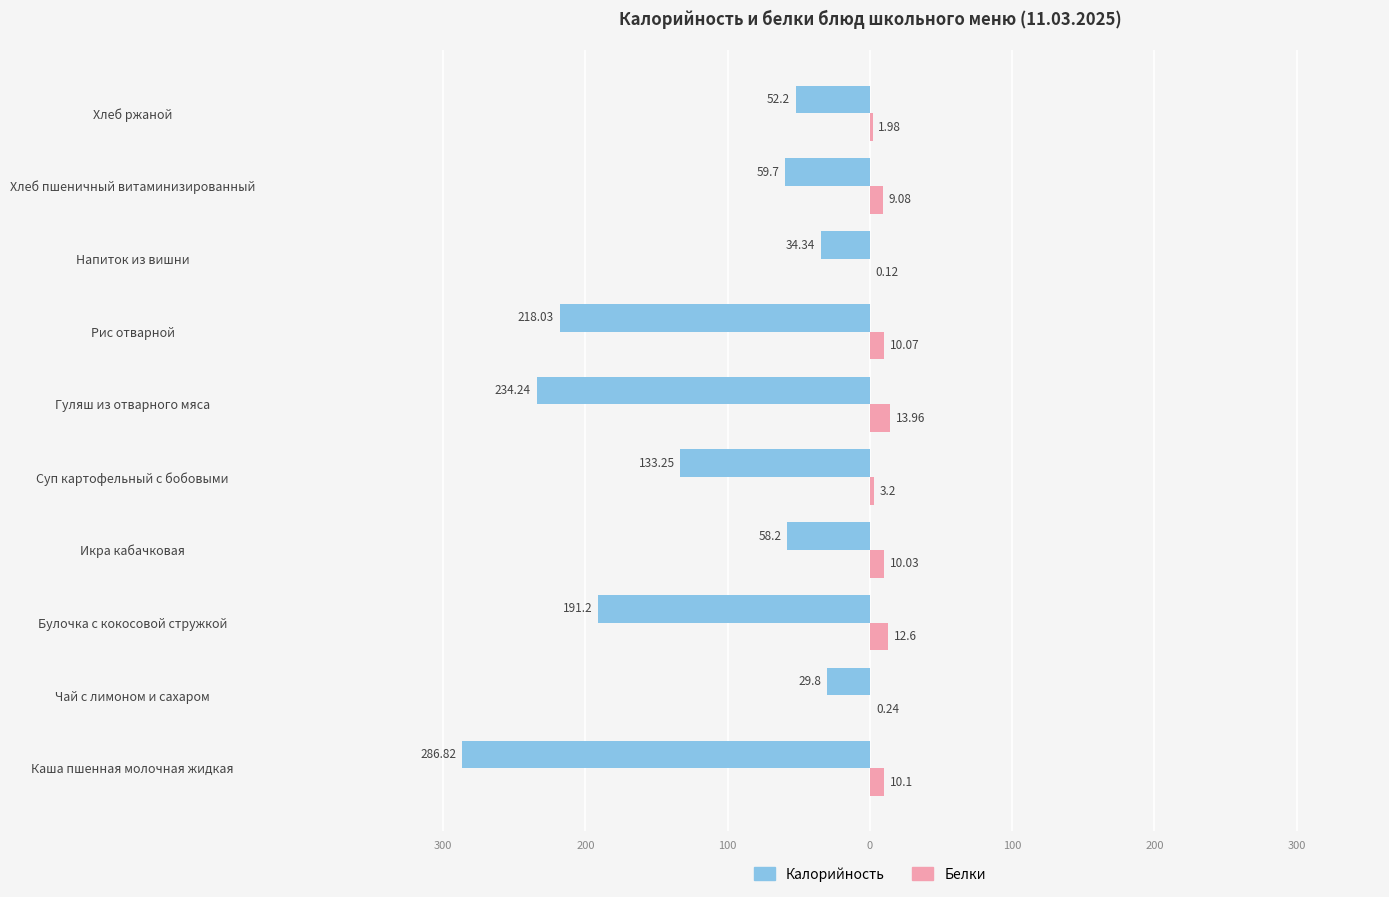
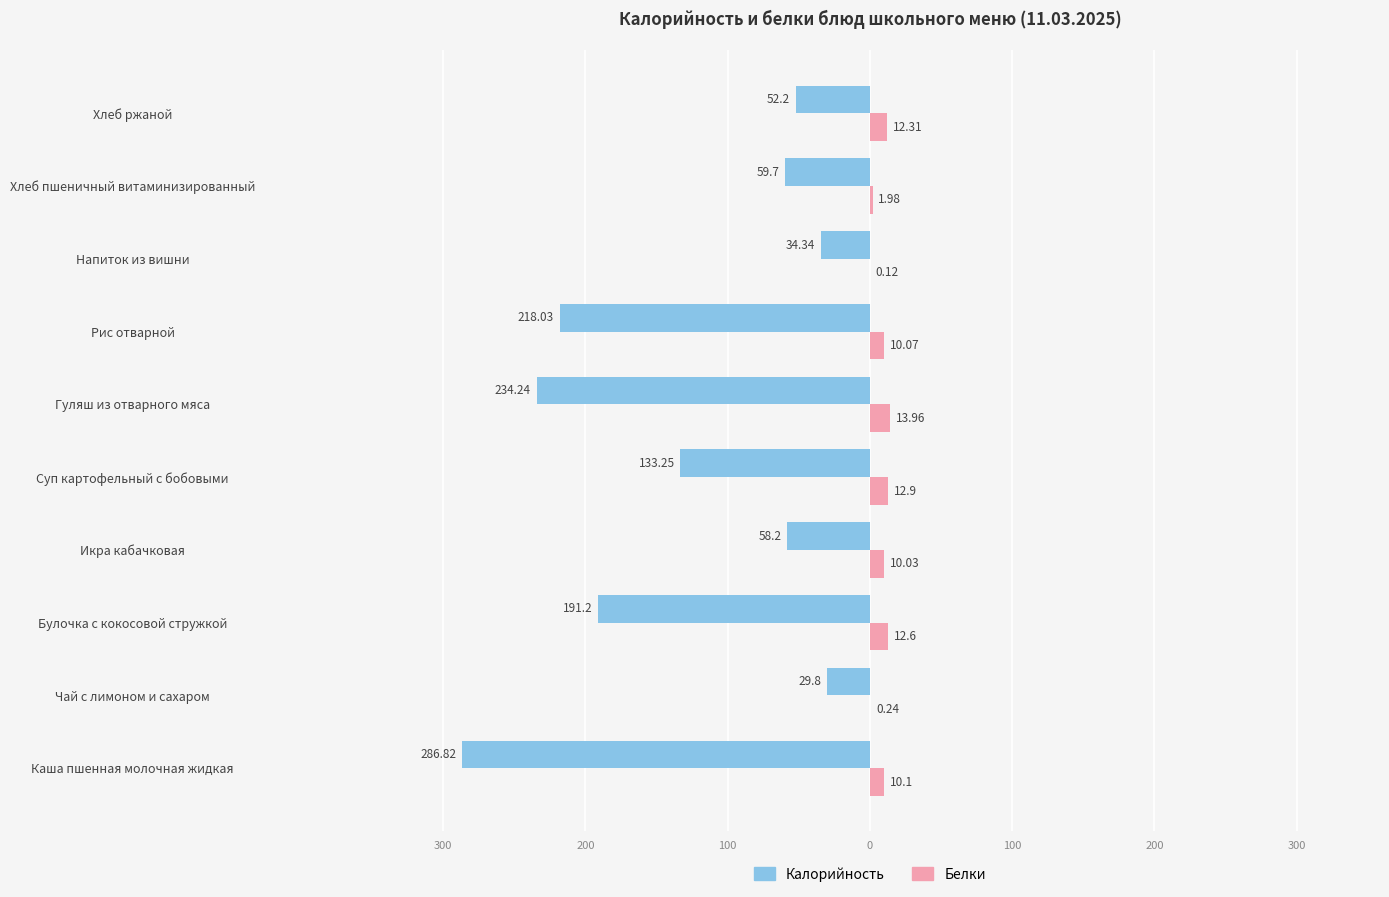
  {
    "Белки": {
-     "Хлеб ржаной": 1.98,
-     "Хлеб пшеничный витаминизированный": 9.08,
+     "Хлеб ржаной": 12.31,
+     "Хлеб пшеничный витаминизированный": 1.98,
      "Напиток из вишни": 0.12,
      "Рис отварной": 10.07,
      "Гуляш из отварного мяса": 13.96,
-     "Суп картофельный с бобовыми": 3.2,
+     "Суп картофельный с бобовыми": 12.9,
      "Икра кабачковая": 10.03,
      "Булочка с кокосовой стружкой": 12.6,
      "Чай с лимоном и сахаром": 0.24,
      "Каша пшенная молочная жидкая": 10.1
    }
  }
